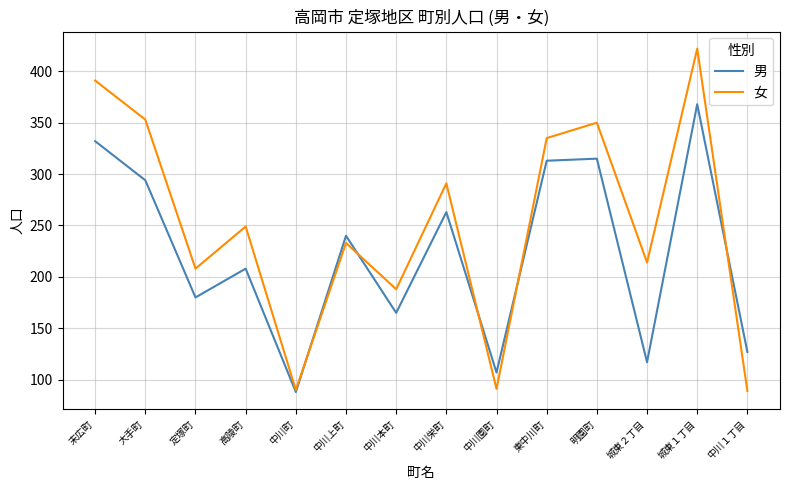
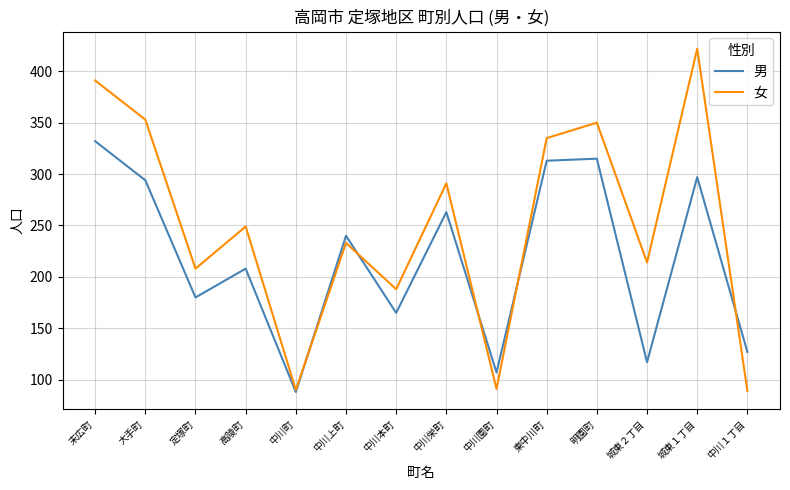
  {
    "男": {
      "末広町": 332,
      "大手町": 294,
      "定塚町": 180,
      "高陵町": 208,
      "中川上町": 240,
      "中川本町": 165,
      "中川栄町": 263,
      "中川園町": 107,
      "東中川町": 313,
      "明園町": 315,
      "城東２丁目": 117,
-     "城東１丁目": 368,
+     "城東１丁目": 297,
      "中川１丁目": 127
    },
    "女": {
      "末広町": 391,
      "大手町": 353,
      "定塚町": 208,
      "高陵町": 249,
      "中川上町": 233,
      "中川本町": 188,
      "中川栄町": 291,
      "中川園町": 91,
      "東中川町": 335,
      "明園町": 350,
      "城東２丁目": 214,
      "城東１丁目": 422,
      "中川１丁目": 89
    }
  }
